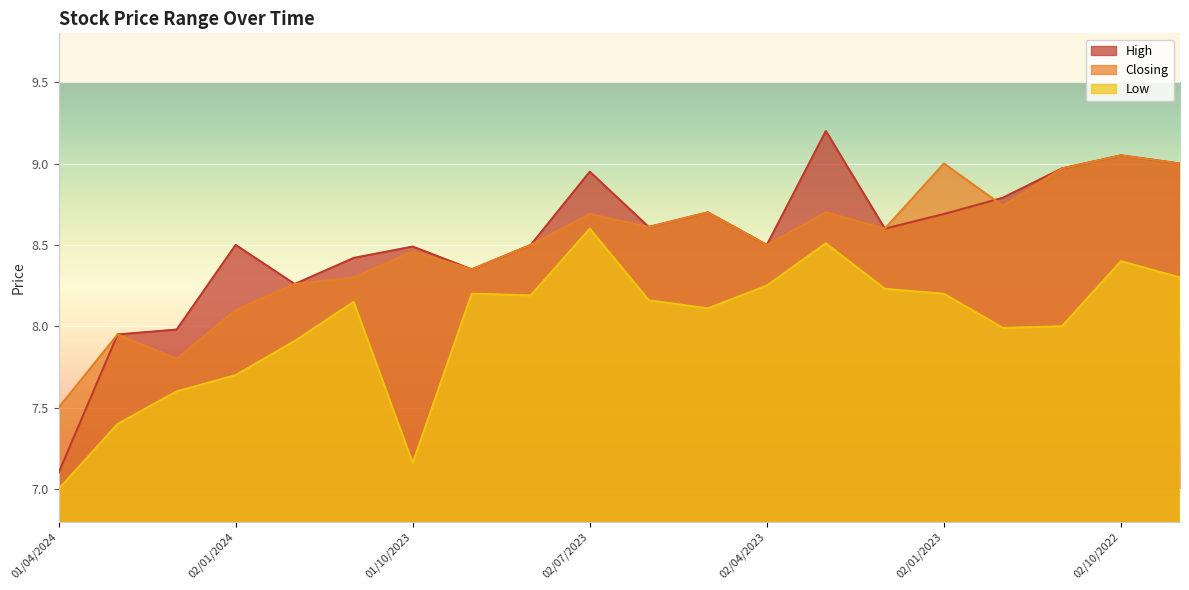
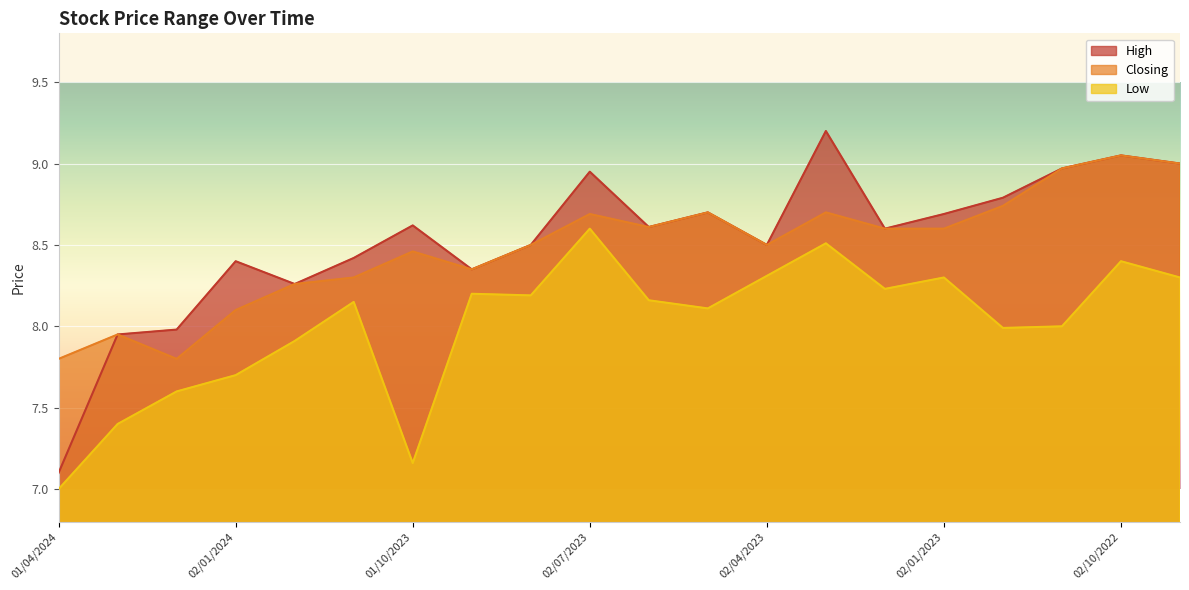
  {
    "High": {
      "01/04/2024": 7.10,
-     "02/01/2024": 8.5,
-     "01/10/2023": 8.49,
+     "02/01/2024": 8.4,
+     "01/10/2023": 8.62,
      "02/07/2023": 8.95,
      "02/01/2023": 8.69
    },
    "Closing": {
-     "01/04/2024": 7.5,
+     "01/04/2024": 7.8,
      "02/01/2024": 8.1,
      "01/10/2023": 8.46,
      "02/07/2023": 8.7,
-     "02/01/2023": 9.0
+     "02/01/2023": 8.6
    },
    "Low": {
      "01/04/2024": 7.00,
      "02/01/2024": 7.70,
      "01/10/2023": 7.16,
      "02/07/2023": 8.60,
-     "02/04/2023": 8.25,
-     "02/01/2023": 8.2,
+     "02/04/2023": 8.31,
+     "02/01/2023": 8.3,
      "02/10/2022": 8.40
    }
  }
